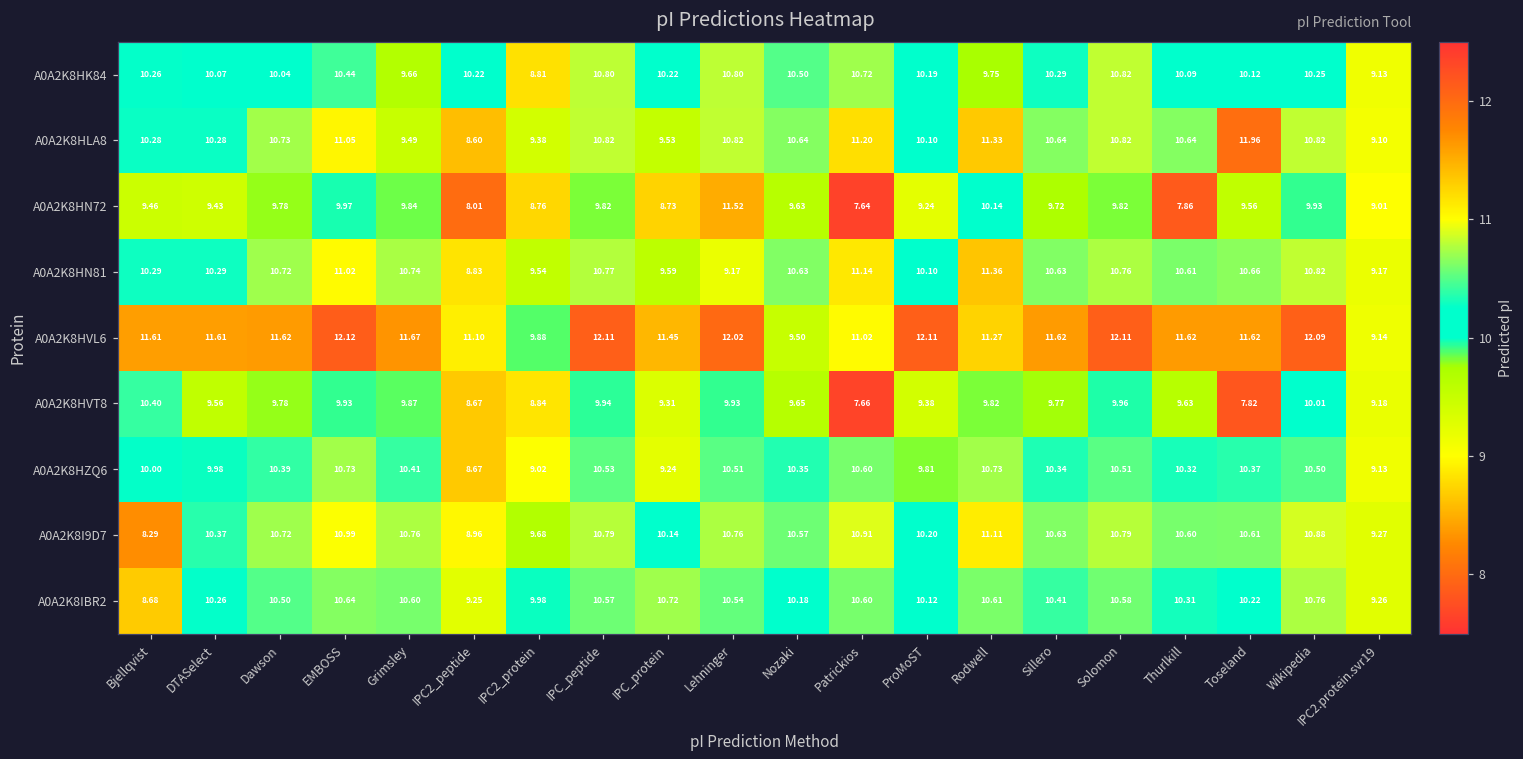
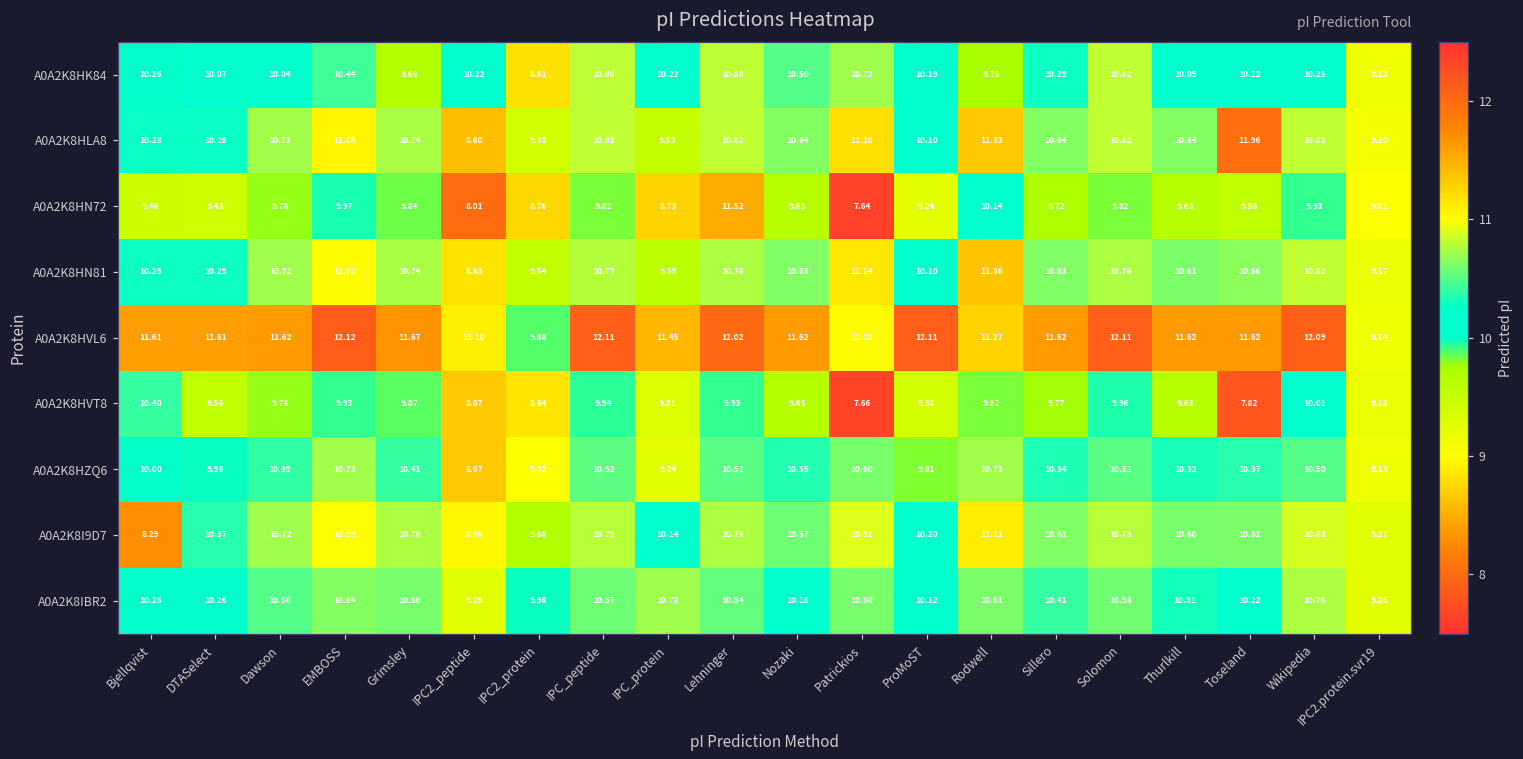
  {
    "A0A2K8HK84": {
      "Bjellqvist": 10.26,
      "DTASelect": 10.07,
      "Dawson": 10.04,
      "EMBOSS": 10.44,
      "Grimsley": 9.66,
      "IPC2_peptide": 10.22,
      "IPC2_protein": 8.81,
      "IPC_peptide": 10.80,
      "IPC_protein": 10.22,
      "Lehninger": 10.80,
      "Nozaki": 10.50,
      "Patrickios": 10.72,
      "ProMoST": 10.19,
      "Rodwell": 9.75,
      "Sillero": 10.29,
      "Solomon": 10.82,
      "Thurlkill": 10.09,
      "Toseland": 10.12,
      "Wikipedia": 10.25,
      "IPC2.protein.svr19": 9.13
    },
    "A0A2K8HLA8": {
      "Bjellqvist": 10.28,
      "DTASelect": 10.28,
      "Dawson": 10.73,
      "EMBOSS": 11.05,
-     "Grimsley": 9.49,
+     "Grimsley": 10.74,
      "IPC2_peptide": 8.60,
      "IPC2_protein": 9.38,
      "IPC_peptide": 10.82,
      "IPC_protein": 9.53,
      "Lehninger": 10.82,
      "Nozaki": 10.64,
      "Patrickios": 11.20,
      "ProMoST": 10.10,
      "Rodwell": 11.33,
      "Sillero": 10.64,
      "Solomon": 10.82,
      "Thurlkill": 10.64,
      "Toseland": 11.96,
      "Wikipedia": 10.82,
      "IPC2.protein.svr19": 9.10
    },
    "A0A2K8HN72": {
      "Bjellqvist": 9.46,
      "DTASelect": 9.43,
      "Dawson": 9.78,
      "EMBOSS": 9.97,
      "Grimsley": 9.84,
      "IPC2_peptide": 8.01,
      "IPC2_protein": 8.76,
      "IPC_peptide": 9.82,
      "IPC_protein": 8.73,
      "Lehninger": 11.52,
      "Nozaki": 9.63,
      "Patrickios": 7.64,
      "ProMoST": 9.24,
      "Rodwell": 10.14,
      "Sillero": 9.72,
      "Solomon": 9.82,
-     "Thurlkill": 7.86,
+     "Thurlkill": 9.63,
      "Toseland": 9.56,
      "Wikipedia": 9.93,
      "IPC2.protein.svr19": 9.01
    },
    "A0A2K8HN81": {
      "Bjellqvist": 10.29,
      "DTASelect": 10.29,
      "Dawson": 10.72,
      "EMBOSS": 11.02,
      "Grimsley": 10.74,
      "IPC2_peptide": 8.83,
      "IPC2_protein": 9.54,
      "IPC_peptide": 10.77,
      "IPC_protein": 9.59,
-     "Lehninger": 9.17,
+     "Lehninger": 10.76,
      "Nozaki": 10.63,
      "Patrickios": 11.14,
      "ProMoST": 10.10,
      "Rodwell": 11.36,
      "Sillero": 10.63,
      "Solomon": 10.76,
      "Thurlkill": 10.61,
      "Toseland": 10.66,
      "Wikipedia": 10.82,
      "IPC2.protein.svr19": 9.17
    },
    "A0A2K8HVL6": {
      "Bjellqvist": 11.61,
      "DTASelect": 11.61,
      "Dawson": 11.62,
      "EMBOSS": 12.12,
      "Grimsley": 11.67,
      "IPC2_peptide": 11.10,
      "IPC2_protein": 9.88,
      "IPC_peptide": 12.11,
      "IPC_protein": 11.45,
      "Lehninger": 12.02,
-     "Nozaki": 9.50,
+     "Nozaki": 11.62,
      "Patrickios": 11.02,
      "ProMoST": 12.11,
      "Rodwell": 11.27,
      "Sillero": 11.62,
      "Solomon": 12.11,
      "Thurlkill": 11.62,
      "Toseland": 11.62,
      "Wikipedia": 12.09,
      "IPC2.protein.svr19": 9.14
    },
    "A0A2K8HVT8": {
      "Bjellqvist": 10.40,
      "DTASelect": 9.56,
      "Dawson": 9.78,
      "EMBOSS": 9.93,
      "Grimsley": 9.87,
      "IPC2_peptide": 8.67,
      "IPC2_protein": 8.84,
      "IPC_peptide": 9.94,
      "IPC_protein": 9.31,
      "Lehninger": 9.93,
      "Nozaki": 9.65,
      "Patrickios": 7.66,
      "ProMoST": 9.38,
      "Rodwell": 9.82,
      "Sillero": 9.77,
      "Solomon": 9.96,
      "Thurlkill": 9.63,
      "Toseland": 7.82,
      "Wikipedia": 10.01,
      "IPC2.protein.svr19": 9.18
    },
    "A0A2K8HZQ6": {
      "Bjellqvist": 10.00,
      "DTASelect": 9.98,
      "Dawson": 10.39,
      "EMBOSS": 10.73,
      "Grimsley": 10.41,
      "IPC2_peptide": 8.67,
      "IPC2_protein": 9.02,
      "IPC_peptide": 10.53,
      "IPC_protein": 9.24,
      "Lehninger": 10.51,
      "Nozaki": 10.35,
      "Patrickios": 10.60,
      "ProMoST": 9.81,
      "Rodwell": 10.73,
      "Sillero": 10.34,
      "Solomon": 10.51,
      "Thurlkill": 10.32,
      "Toseland": 10.37,
      "Wikipedia": 10.50,
      "IPC2.protein.svr19": 9.13
    },
    "A0A2K8I9D7": {
      "Bjellqvist": 8.29,
      "DTASelect": 10.37,
      "Dawson": 10.72,
      "EMBOSS": 10.99,
      "Grimsley": 10.76,
      "IPC2_peptide": 8.96,
      "IPC2_protein": 9.68,
      "IPC_peptide": 10.79,
      "IPC_protein": 10.14,
      "Lehninger": 10.76,
      "Nozaki": 10.57,
      "Patrickios": 10.91,
      "ProMoST": 10.20,
      "Rodwell": 11.11,
      "Sillero": 10.63,
      "Solomon": 10.79,
      "Thurlkill": 10.60,
      "Toseland": 10.61,
      "Wikipedia": 10.88,
      "IPC2.protein.svr19": 9.27
    },
    "A0A2K8IBR2": {
-     "Bjellqvist": 8.68,
+     "Bjellqvist": 10.26,
      "DTASelect": 10.26,
      "Dawson": 10.50,
      "EMBOSS": 10.64,
      "Grimsley": 10.60,
      "IPC2_peptide": 9.25,
      "IPC2_protein": 9.98,
      "IPC_peptide": 10.57,
      "IPC_protein": 10.72,
      "Lehninger": 10.54,
      "Nozaki": 10.18,
      "Patrickios": 10.60,
      "ProMoST": 10.12,
      "Rodwell": 10.61,
      "Sillero": 10.41,
      "Solomon": 10.58,
      "Thurlkill": 10.31,
      "Toseland": 10.22,
      "Wikipedia": 10.76,
      "IPC2.protein.svr19": 9.26
    }
  }
